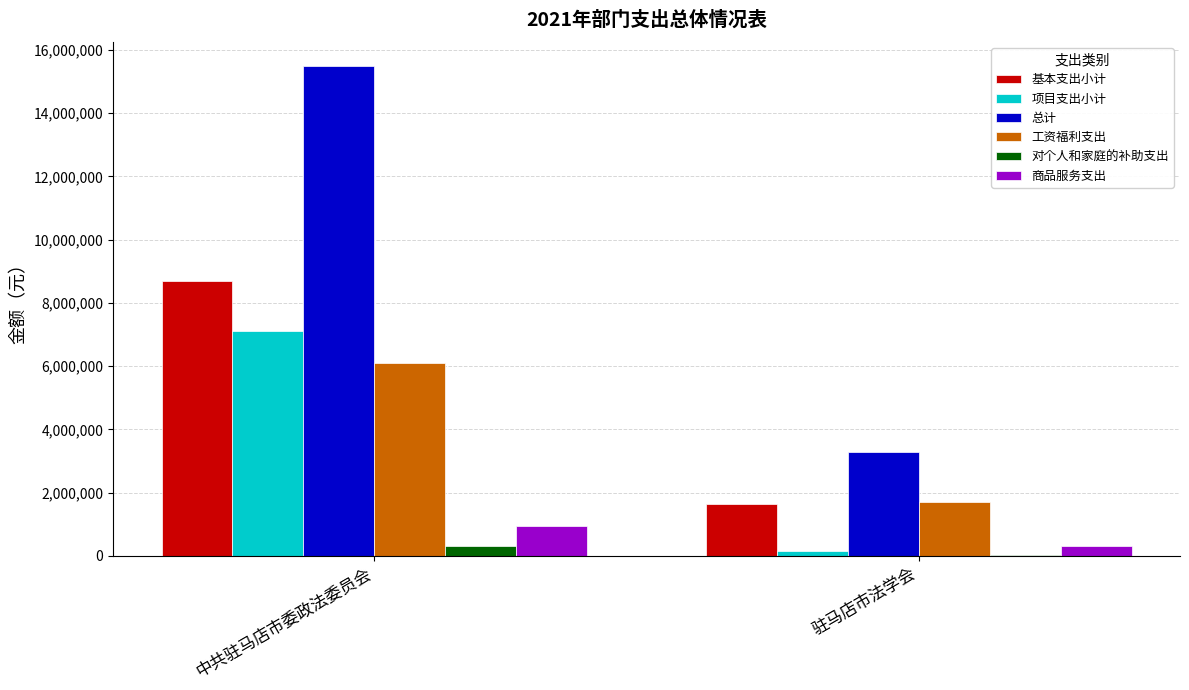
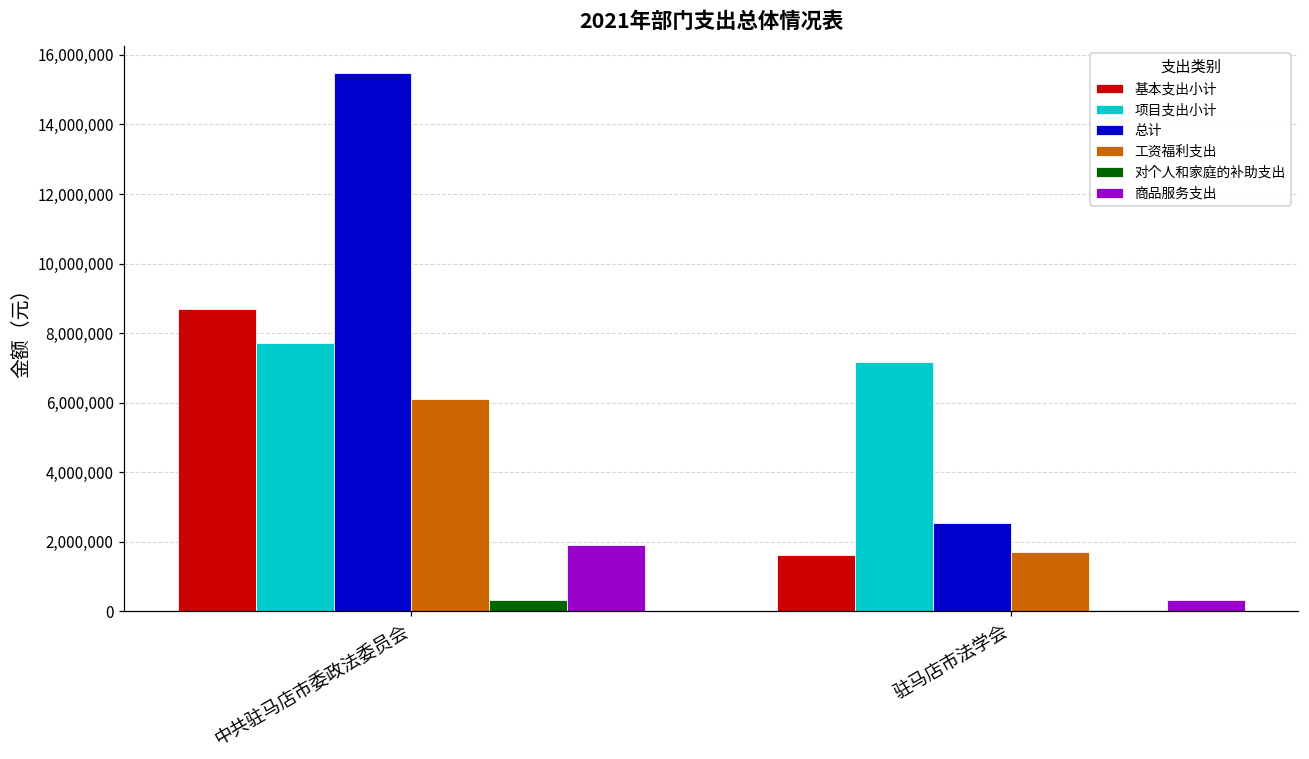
  {
    "基本支出小计": {
      "中共驻马店市委政法委员会": "8,700,000",
      "驻马店市法学会": "1,600,000"
    },
    "项目支出小计": {
-     "中共驻马店市委政法委员会": "7,100,000",
-     "驻马店市法学会": "200,000"
+     "中共驻马店市委政法委员会": "7,700,000",
+     "驻马店市法学会": "7,200,000"
    },
    "总计": {
      "中共驻马店市委政法委员会": "15,500,000",
-     "驻马店市法学会": "3,300,000"
+     "驻马店市法学会": "2,600,000"
    },
    "工资福利支出": {
      "中共驻马店市委政法委员会": "6,100,000",
      "驻马店市法学会": "1,700,000"
    },
    "对个人和家庭的补助支出": {
      "中共驻马店市委政法委员会": "300,000"
    },
    "商品服务支出": {
-     "中共驻马店市委政法委员会": "900,000",
+     "中共驻马店市委政法委员会": "1,900,000",
      "驻马店市法学会": "300,000"
    }
  }
